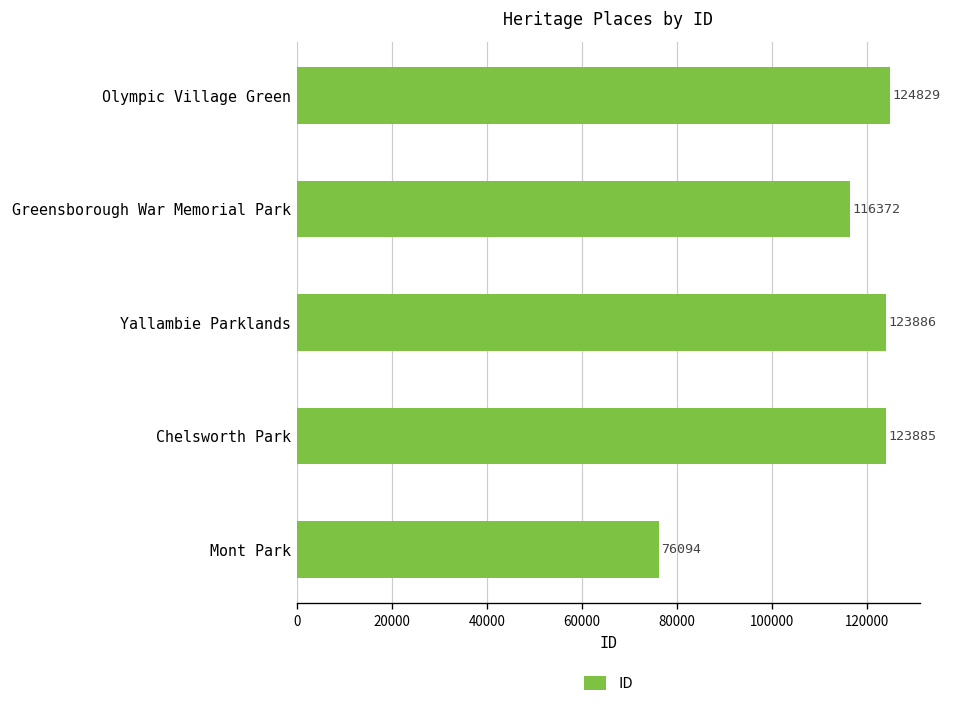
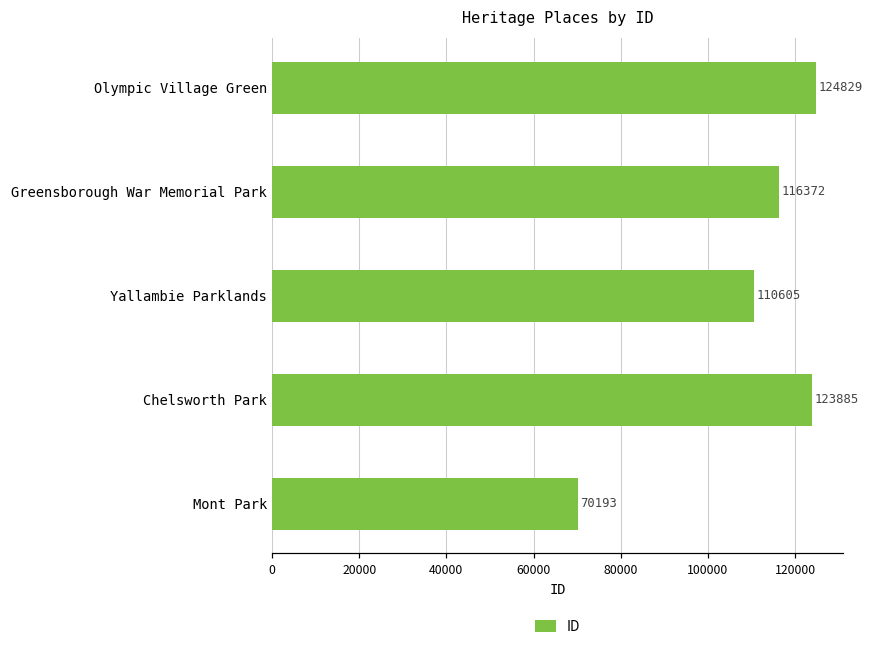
  {
    "Olympic Village Green": 124829,
    "Greensborough War Memorial Park": 116372,
-   "Yallambie Parklands": 123886,
+   "Yallambie Parklands": 110605,
    "Chelsworth Park": 123885,
-   "Mont Park": 76094
+   "Mont Park": 70193
  }
